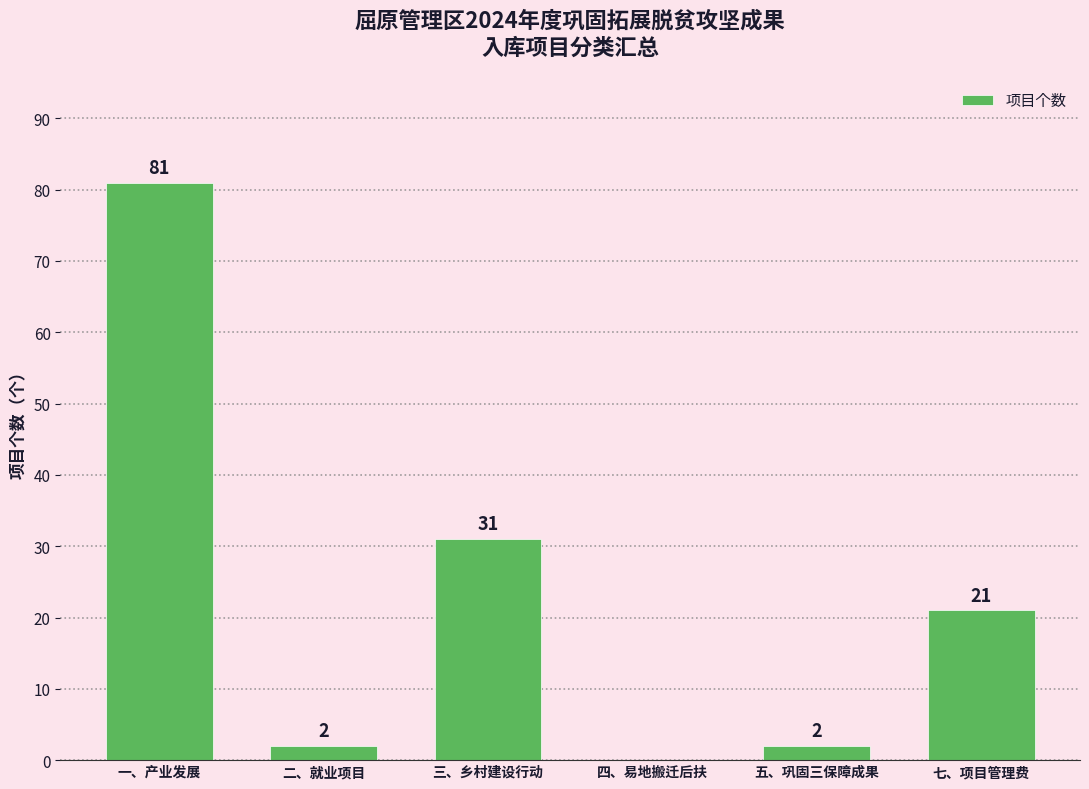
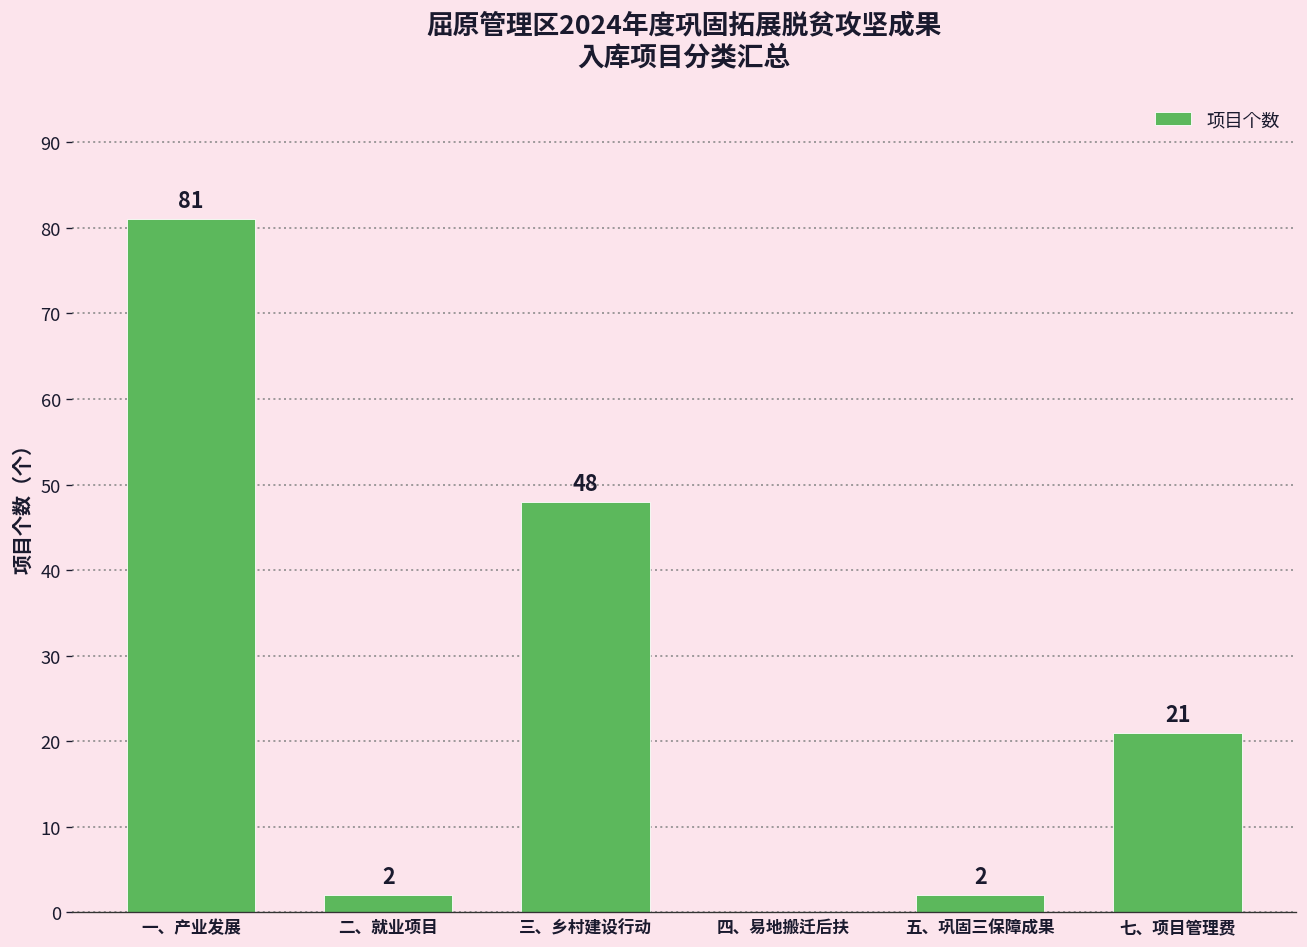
  {
    "一、产业发展": 81,
    "二、就业项目": 2,
-   "三、乡村建设行动": 31,
+   "三、乡村建设行动": 48,
    "五、巩固三保障成果": 2,
    "七、项目管理费": 21
  }
